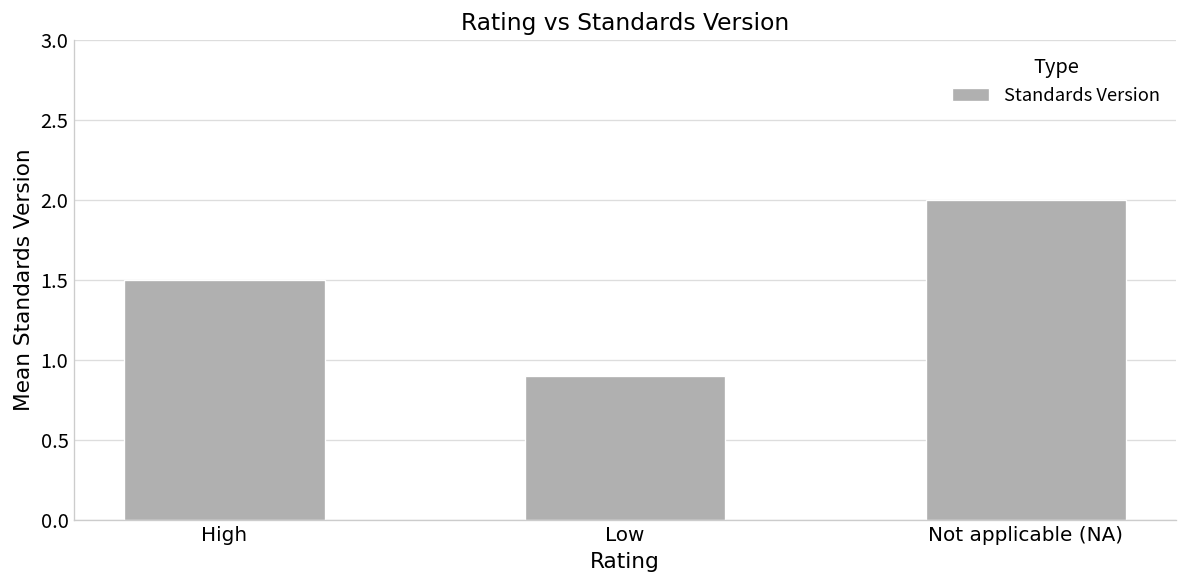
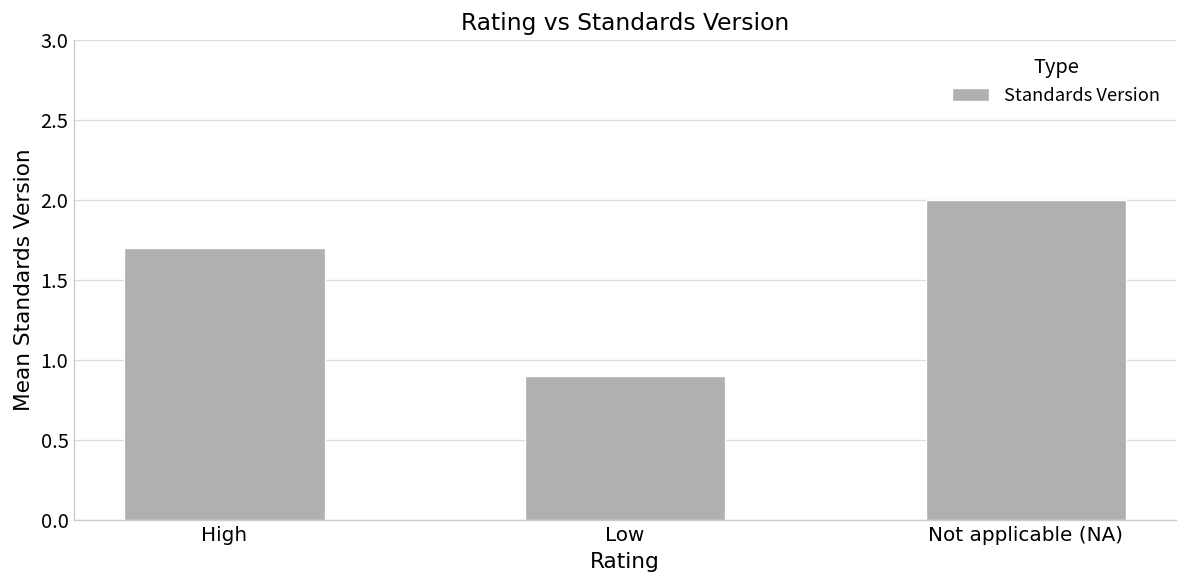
  {
-   "High": 1.5,
+   "High": 1.7,
    "Low": 0.9,
    "Not applicable (NA)": 2.0
  }
